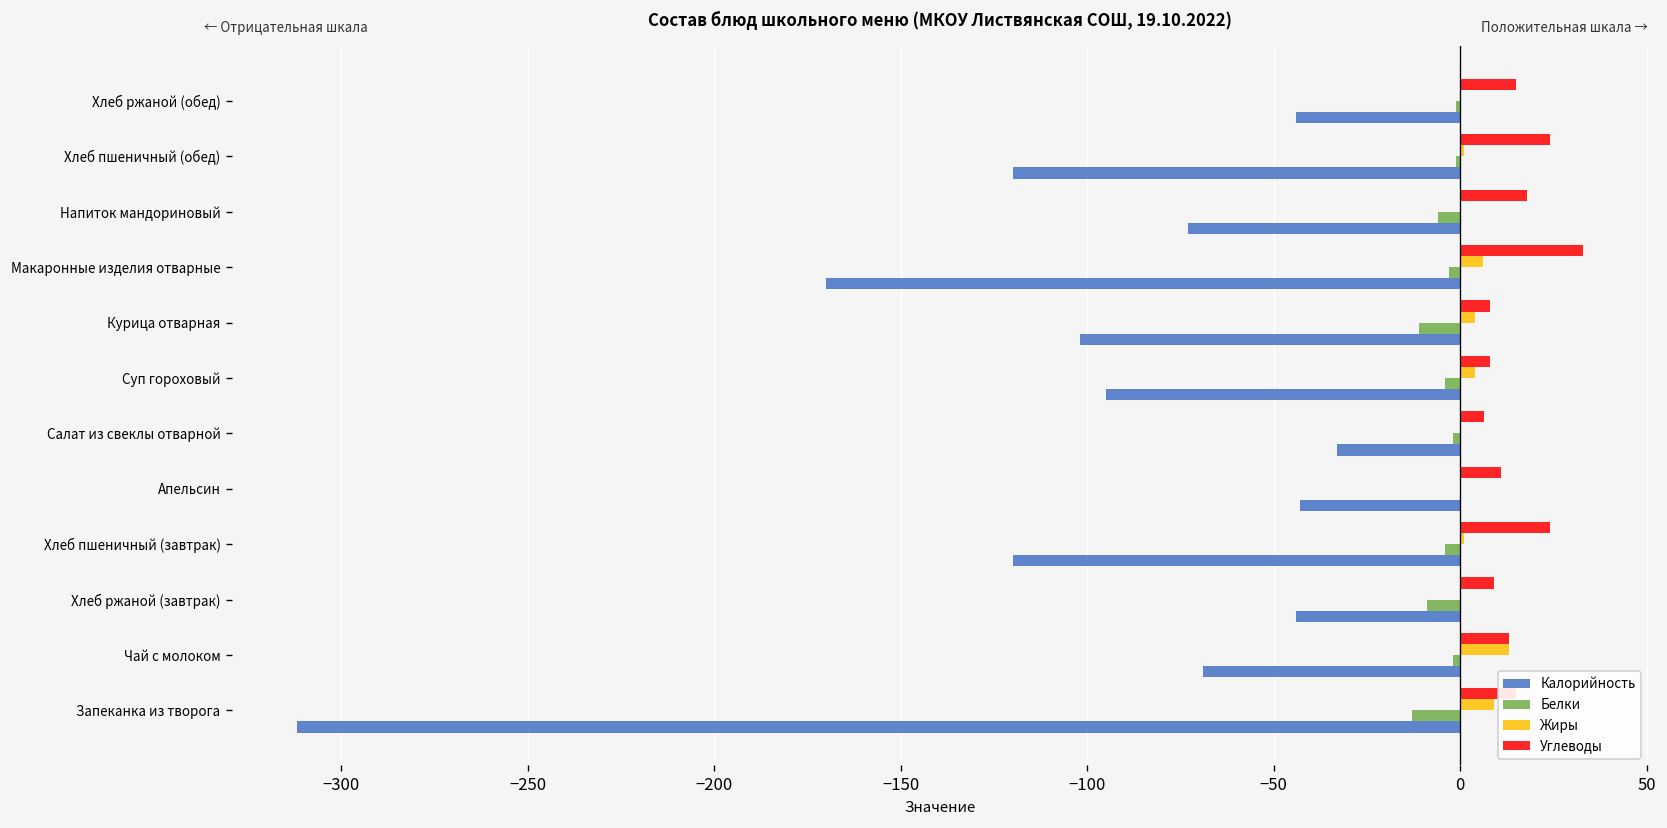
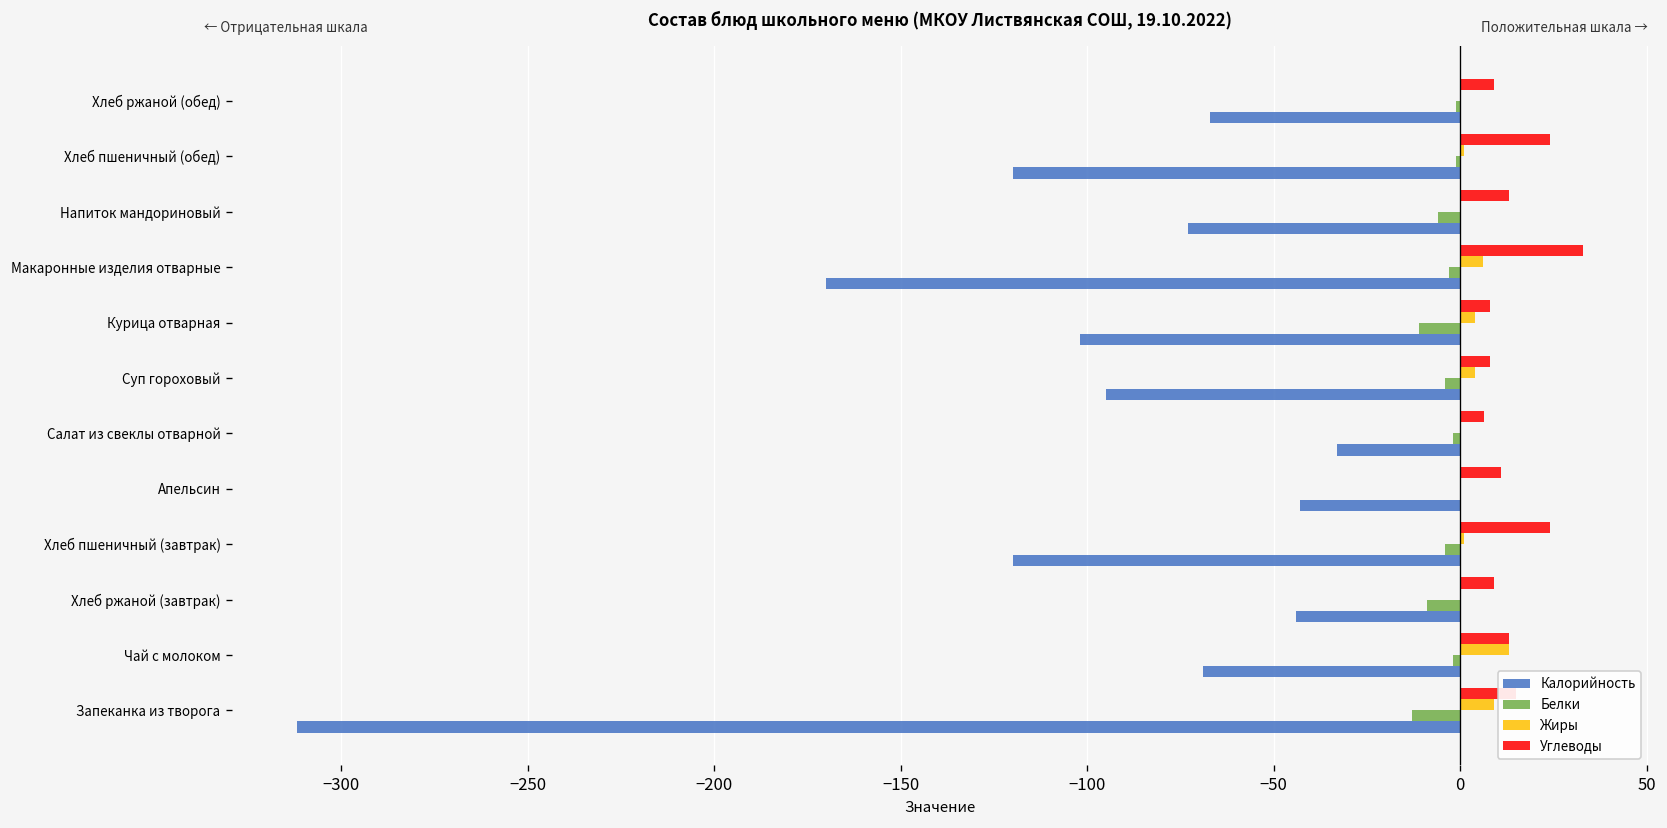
  {
    "Калорийность": {
-     "Хлеб ржаной (обед)": -44,
+     "Хлеб ржаной (обед)": -67,
      "Хлеб пшеничный (обед)": -120,
      "Напиток мандориновый": -73,
      "Макаронные изделия отварные": -170,
      "Курица отварная": -102,
      "Суп гороховый": -95,
      "Салат из свеклы отварной": -33,
      "Апельсин": -43,
      "Хлеб пшеничный (завтрак)": -120,
      "Хлеб ржаной (завтрак)": -44,
      "Чай с молоком": -69,
      "Запеканка из творога": -312
    },
    "Белки": {
      "Хлеб ржаной (обед)": -1,
      "Хлеб пшеничный (обед)": -1,
      "Напиток мандориновый": -6,
      "Макаронные изделия отварные": -3,
      "Курица отварная": -11,
      "Суп гороховый": -4,
      "Салат из свеклы отварной": -2,
      "Апельсин": 0,
      "Хлеб пшеничный (завтрак)": -4,
      "Хлеб ржаной (завтрак)": -9,
      "Чай с молоком": -2,
      "Запеканка из творога": -13
    },
    "Жиры": {
      "Хлеб ржаной (обед)": 0,
      "Хлеб пшеничный (обед)": 1,
      "Напиток мандориновый": 0,
      "Макаронные изделия отварные": 6,
      "Курица отварная": 4,
      "Суп гороховый": 4,
      "Салат из свеклы отварной": 0,
      "Апельсин": 0,
      "Хлеб пшеничный (завтрак)": 1,
      "Хлеб ржаной (завтрак)": 0,
      "Чай с молоком": 13,
      "Запеканка из творога": 9
    },
    "Углеводы": {
-     "Хлеб ржаной (обед)": 15,
+     "Хлеб ржаной (обед)": 9,
      "Хлеб пшеничный (обед)": 24,
-     "Напиток мандориновый": 18,
+     "Напиток мандориновый": 13,
      "Макаронные изделия отварные": 33,
      "Курица отварная": 8,
      "Суп гороховый": 8,
      "Салат из свеклы отварной": 6,
      "Апельсин": 11,
      "Хлеб пшеничный (завтрак)": 24,
      "Хлеб ржаной (завтрак)": 9,
      "Чай с молоком": 13
    }
  }
